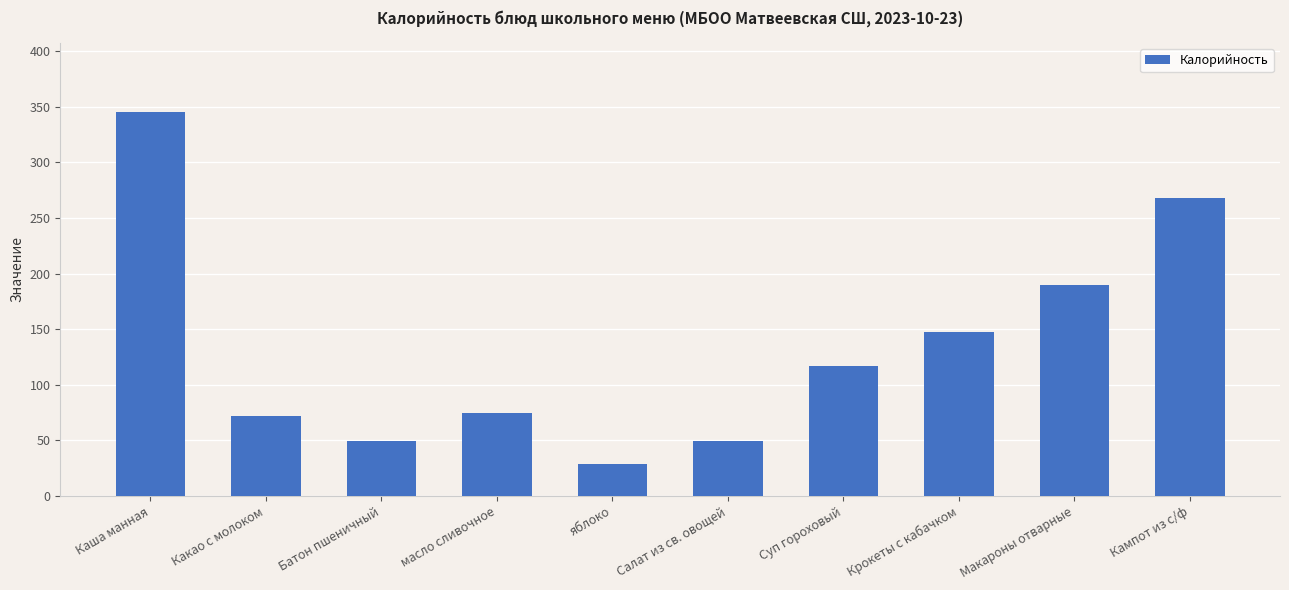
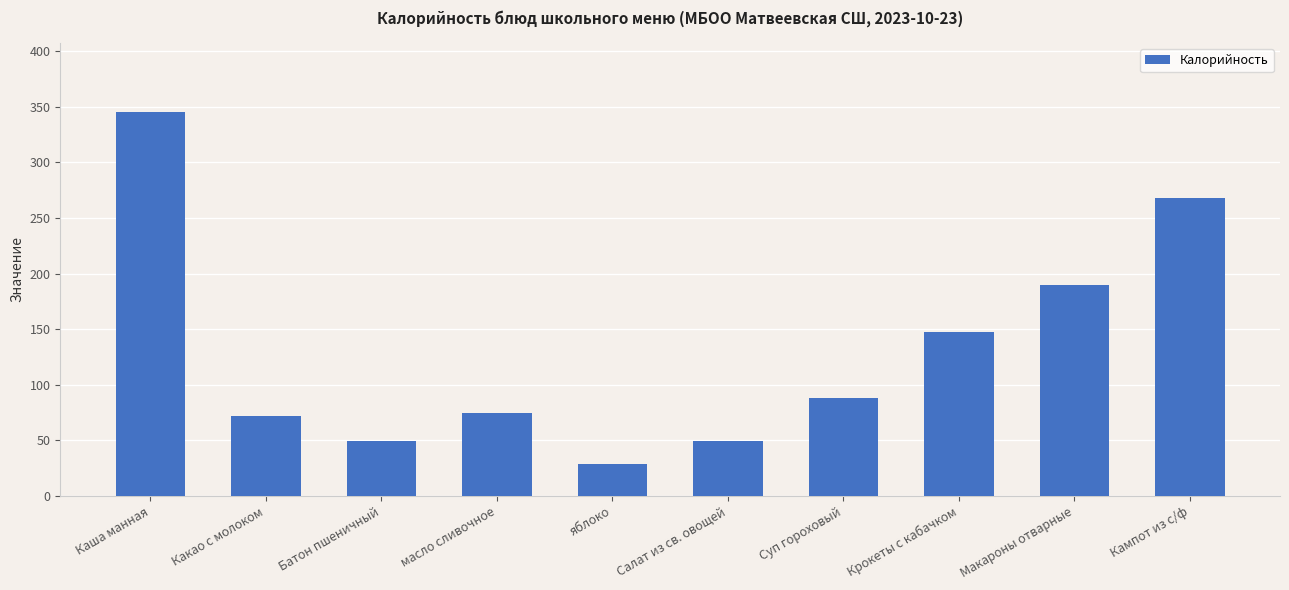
  {
    "Каша манная": 345,
    "Какао с молоком": 72,
    "Батон пшеничный": 50,
    "масло сливочное": 75,
    "яблоко": 29,
    "Салат из св. овощей": 50,
-   "Суп гороховый": 117,
+   "Суп гороховый": 88,
    "Крокеты с кабачком": 148,
    "Макароны отварные": 190,
    "Кампот из с/ф": 268
  }
